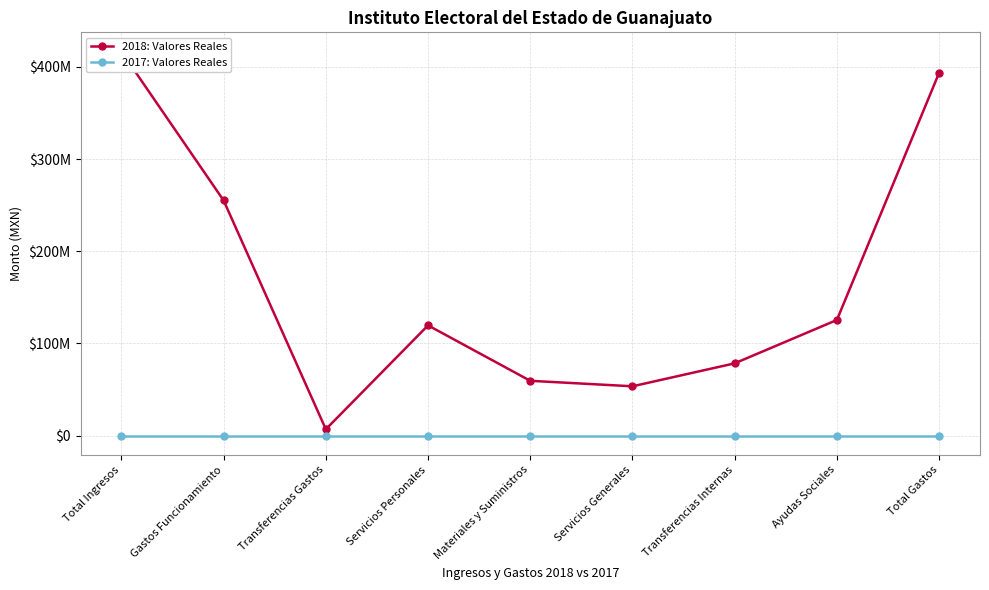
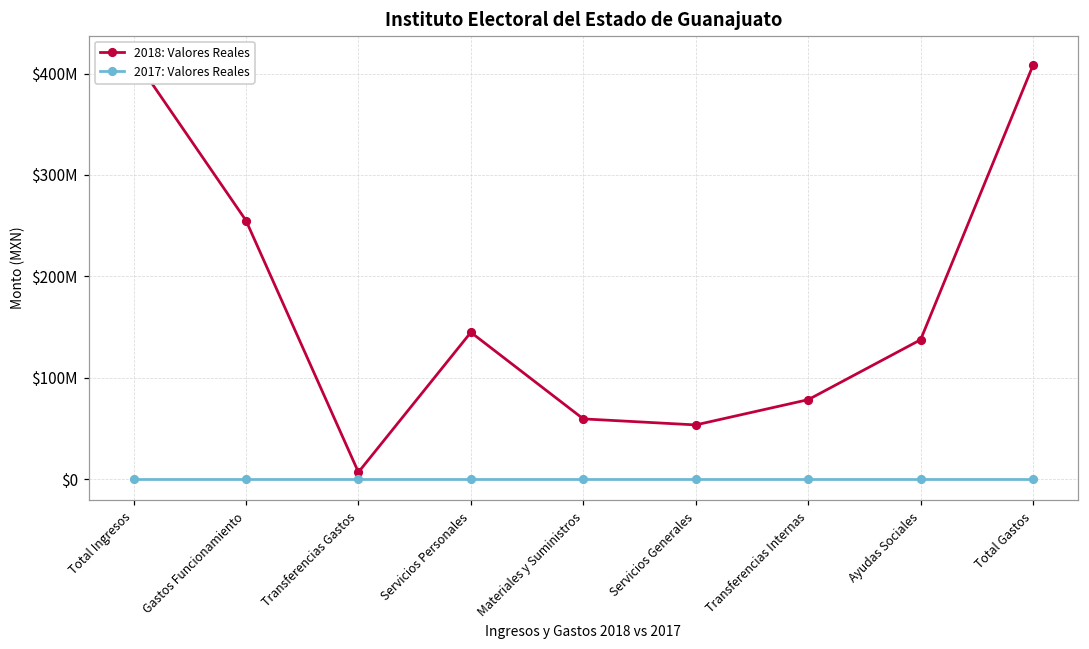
  {
    "2018: Valores Reales": {
      "Gastos Funcionamiento": "$260000000",
      "Transferencias Gastos": "$10000000",
-     "Servicios Personales": "$120000000",
+     "Servicios Personales": "$140000000",
      "Materiales y Suministros": "$60000000",
      "Servicios Generales": "$50000000",
      "Transferencias Internas": "$80000000",
-     "Ayudas Sociales": "$130000000",
-     "Total Gastos": "$390000000"
+     "Ayudas Sociales": "$140000000",
+     "Total Gastos": "$410000000"
    },
    "2017: Valores Reales": {
      "Total Ingresos": "$0",
      "Gastos Funcionamiento": "$0",
      "Transferencias Gastos": "$0",
      "Servicios Personales": "$0",
      "Materiales y Suministros": "$0",
      "Servicios Generales": "$0",
      "Transferencias Internas": "$0",
      "Ayudas Sociales": "$0",
      "Total Gastos": "$0"
    }
  }
